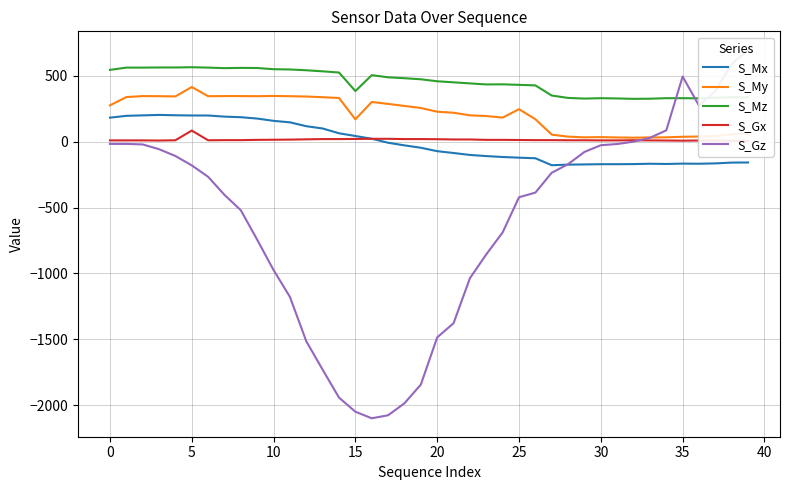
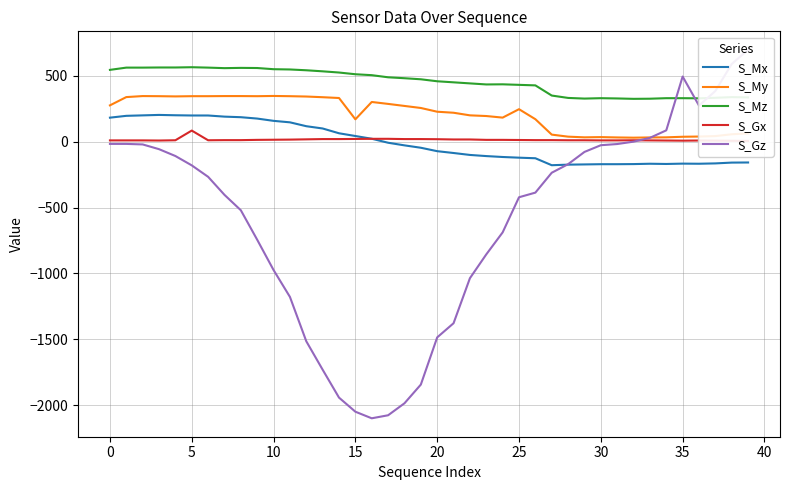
  {
    "S_Mx": {
      "0": 180,
      "5": 200,
      "10": 160,
      "15": 40,
      "20": -70,
      "25": -120,
      "30": -170,
      "35": -170
    },
    "S_My": {
      "0": 280,
-     "5": 420,
+     "5": 350,
      "10": 350,
      "15": 170,
      "20": 230,
      "25": 250,
      "30": 40,
      "35": 40
    },
    "S_Mz": {
      "0": 550,
      "5": 570,
      "10": 550,
-     "15": 390,
+     "15": 510,
      "20": 460,
      "25": 430,
      "30": 330,
      "35": 330
    },
    "S_Gx": {
      "0": 10,
      "5": 90,
      "10": 20,
      "15": 20,
      "20": 20,
      "25": 10,
      "30": 10,
      "35": 10
    },
    "S_Gz": {
      "0": -20,
      "5": -180,
      "10": -970,
      "15": -2050,
      "20": -1490,
      "25": -420,
      "30": -30,
      "35": 500
    }
  }
